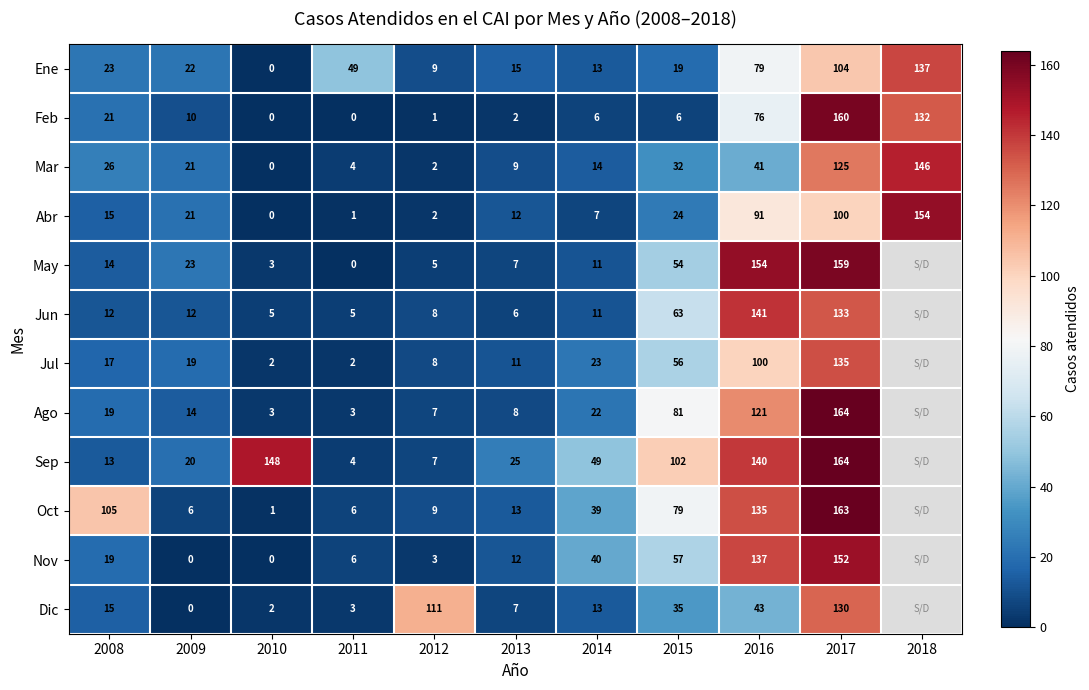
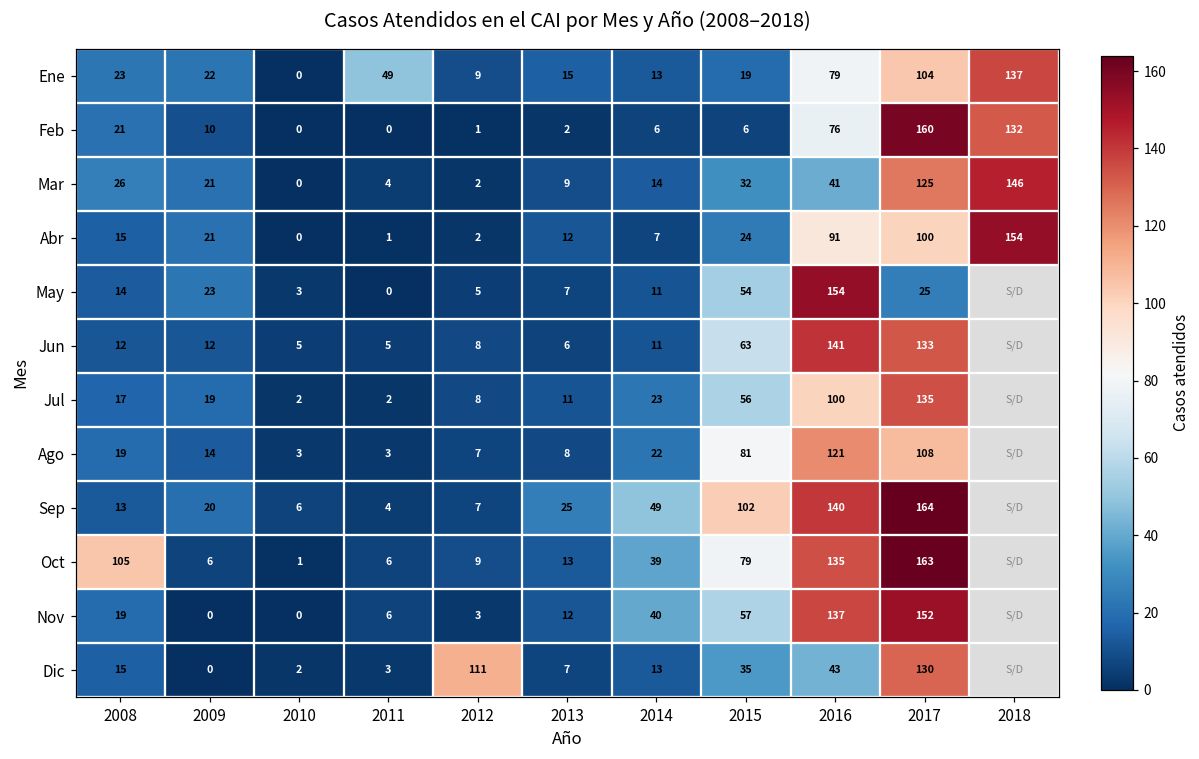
  {
    "Ene": {
      "2008": 23,
      "2009": 22,
      "2010": 0,
      "2011": 49,
      "2012": 9,
      "2013": 15,
      "2014": 13,
      "2015": 19,
      "2016": 79,
      "2017": 104,
      "2018": 137
    },
    "Feb": {
      "2008": 21,
      "2009": 10,
      "2010": 0,
      "2011": 0,
      "2012": 1,
      "2013": 2,
      "2014": 6,
      "2015": 6,
      "2016": 76,
      "2017": 160,
      "2018": 132
    },
    "Mar": {
      "2008": 26,
      "2009": 21,
      "2010": 0,
      "2011": 4,
      "2012": 2,
      "2013": 9,
      "2014": 14,
      "2015": 32,
      "2016": 41,
      "2017": 125,
      "2018": 146
    },
    "Abr": {
      "2008": 15,
      "2009": 21,
      "2010": 0,
      "2011": 1,
      "2012": 2,
      "2013": 12,
      "2014": 7,
      "2015": 24,
      "2016": 91,
      "2017": 100,
      "2018": 154
    },
    "May": {
      "2008": 14,
      "2009": 23,
      "2010": 3,
      "2011": 0,
      "2012": 5,
      "2013": 7,
      "2014": 11,
      "2015": 54,
      "2016": 154,
-     "2017": 159
+     "2017": 25
    },
    "Jun": {
      "2008": 12,
      "2009": 12,
      "2010": 5,
      "2011": 5,
      "2012": 8,
      "2013": 6,
      "2014": 11,
      "2015": 63,
      "2016": 141,
      "2017": 133
    },
    "Jul": {
      "2008": 17,
      "2009": 19,
      "2010": 2,
      "2011": 2,
      "2012": 8,
      "2013": 11,
      "2014": 23,
      "2015": 56,
      "2016": 100,
      "2017": 135
    },
    "Ago": {
      "2008": 19,
      "2009": 14,
      "2010": 3,
      "2011": 3,
      "2012": 7,
      "2013": 8,
      "2014": 22,
      "2015": 81,
      "2016": 121,
-     "2017": 164
+     "2017": 108
    },
    "Sep": {
      "2008": 13,
      "2009": 20,
-     "2010": 148,
+     "2010": 6,
      "2011": 4,
      "2012": 7,
      "2013": 25,
      "2014": 49,
      "2015": 102,
      "2016": 140,
      "2017": 164
    },
    "Oct": {
      "2008": 105,
      "2009": 6,
      "2010": 1,
      "2011": 6,
      "2012": 9,
      "2013": 13,
      "2014": 39,
      "2015": 79,
      "2016": 135,
      "2017": 163
    },
    "Nov": {
      "2008": 19,
      "2009": 0,
      "2010": 0,
      "2011": 6,
      "2012": 3,
      "2013": 12,
      "2014": 40,
      "2015": 57,
      "2016": 137,
      "2017": 152
    },
    "Dic": {
      "2008": 15,
      "2009": 0,
      "2010": 2,
      "2011": 3,
      "2012": 111,
      "2013": 7,
      "2014": 13,
      "2015": 35,
      "2016": 43,
      "2017": 130
    }
  }
